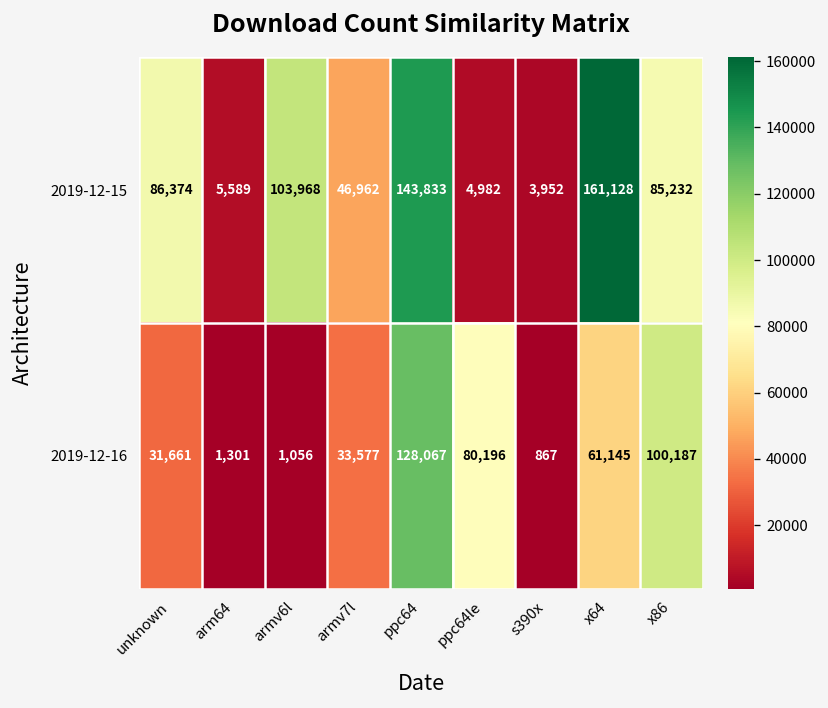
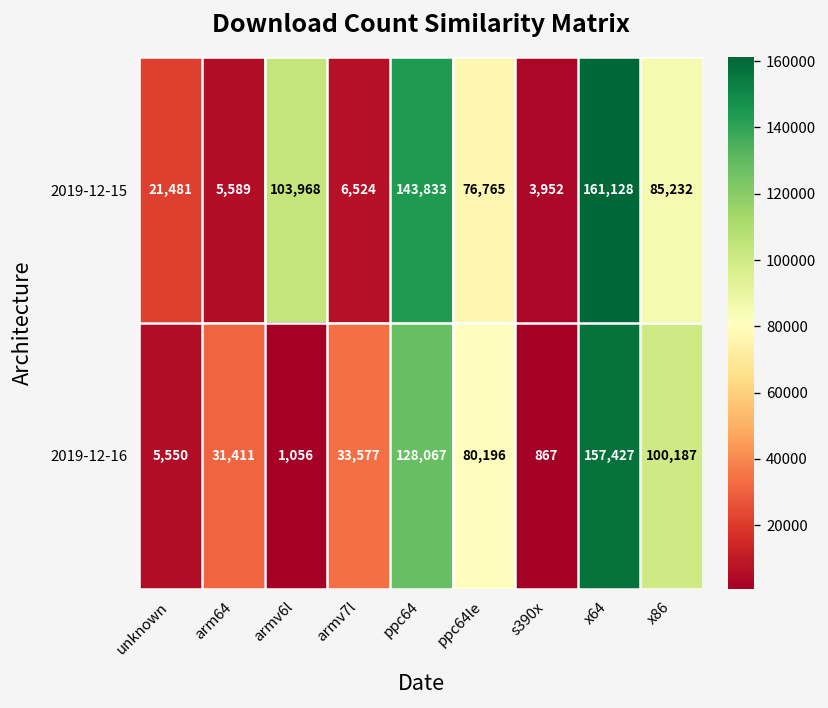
  {
    "2019-12-15": {
-     "unknown": "86,374",
+     "unknown": "21,481",
      "arm64": "5,589",
      "armv6l": "103,968",
-     "armv7l": "46,962",
+     "armv7l": "6,524",
      "ppc64": "143,833",
-     "ppc64le": "4,982",
+     "ppc64le": "76,765",
      "s390x": "3,952",
      "x64": "161,128",
      "x86": "85,232"
    },
    "2019-12-16": {
-     "unknown": "31,661",
-     "arm64": "1,301",
+     "unknown": "5,550",
+     "arm64": "31,411",
      "armv6l": "1,056",
      "armv7l": "33,577",
      "ppc64": "128,067",
      "ppc64le": "80,196",
      "s390x": "867",
-     "x64": "61,145",
+     "x64": "157,427",
      "x86": "100,187"
    }
  }
